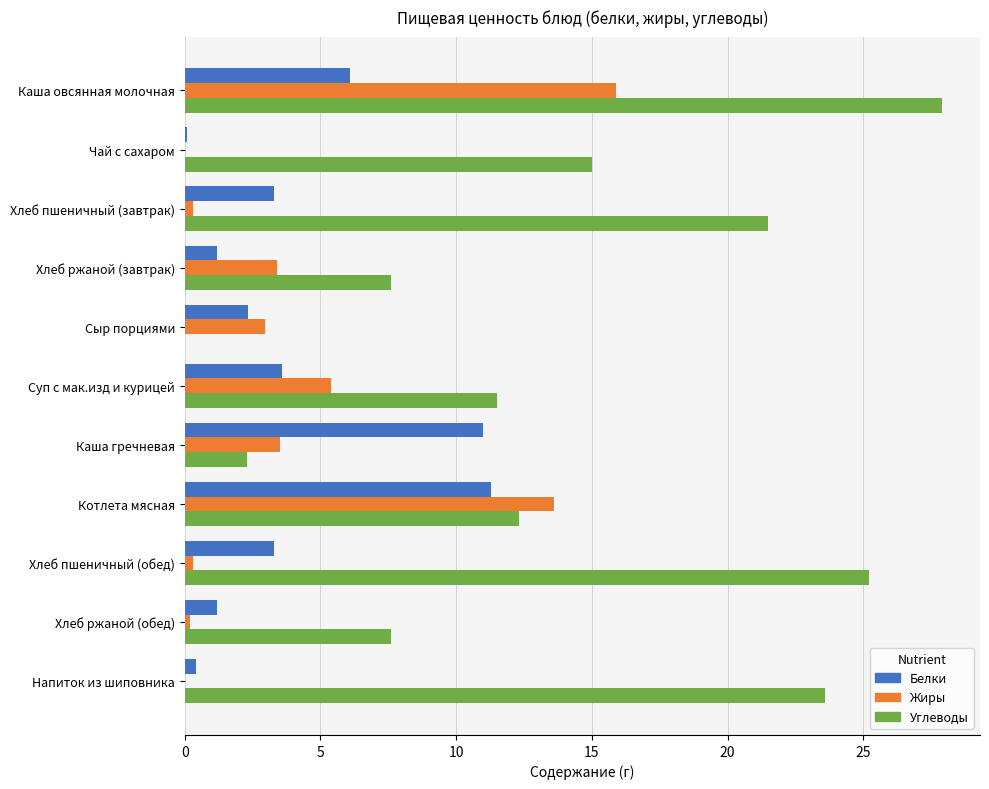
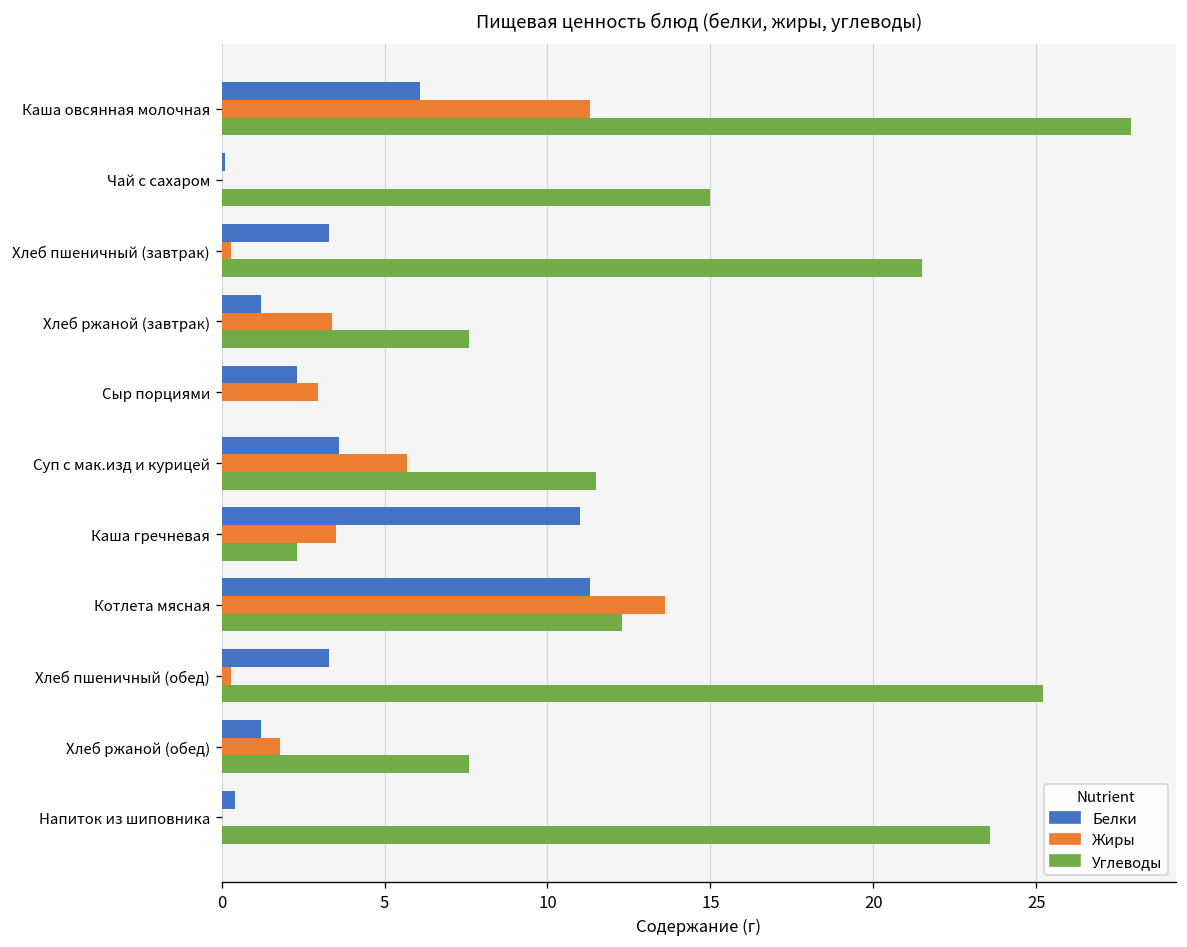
  {
    "Белки": {
      "Каша овсянная молочная": 6.1,
      "Чай с сахаром": 0.1,
      "Хлеб пшеничный (завтрак)": 3.3,
      "Хлеб ржаной (завтрак)": 1.2,
      "Сыр порциями": 2.3,
      "Суп с мак.изд и курицей": 3.6,
      "Каша гречневая": 11.0,
      "Котлета мясная": 11.3,
      "Хлеб пшеничный (обед)": 3.3,
      "Хлеб ржаной (обед)": 1.2,
      "Напиток из шиповника": 0.4
    },
    "Жиры": {
-     "Каша овсянная молочная": 15.9,
+     "Каша овсянная молочная": 11.3,
      "Чай с сахаром": 0.0,
      "Хлеб пшеничный (завтрак)": 0.3,
      "Хлеб ржаной (завтрак)": 3.4,
      "Сыр порциями": 3.0,
-     "Суп с мак.изд и курицей": 5.4,
+     "Суп с мак.изд и курицей": 5.7,
      "Каша гречневая": 3.5,
      "Котлета мясная": 13.6,
      "Хлеб пшеничный (обед)": 0.3,
-     "Хлеб ржаной (обед)": 0.2,
+     "Хлеб ржаной (обед)": 1.8,
      "Напиток из шиповника": 0.0
    },
    "Углеводы": {
      "Каша овсянная молочная": 27.9,
      "Чай с сахаром": 15.0,
      "Хлеб пшеничный (завтрак)": 21.5,
      "Хлеб ржаной (завтрак)": 7.6,
      "Сыр порциями": 0.0,
      "Суп с мак.изд и курицей": 11.5,
      "Каша гречневая": 2.3,
      "Котлета мясная": 12.3,
      "Хлеб пшеничный (обед)": 25.2,
      "Хлеб ржаной (обед)": 7.6,
      "Напиток из шиповника": 23.6
    }
  }
